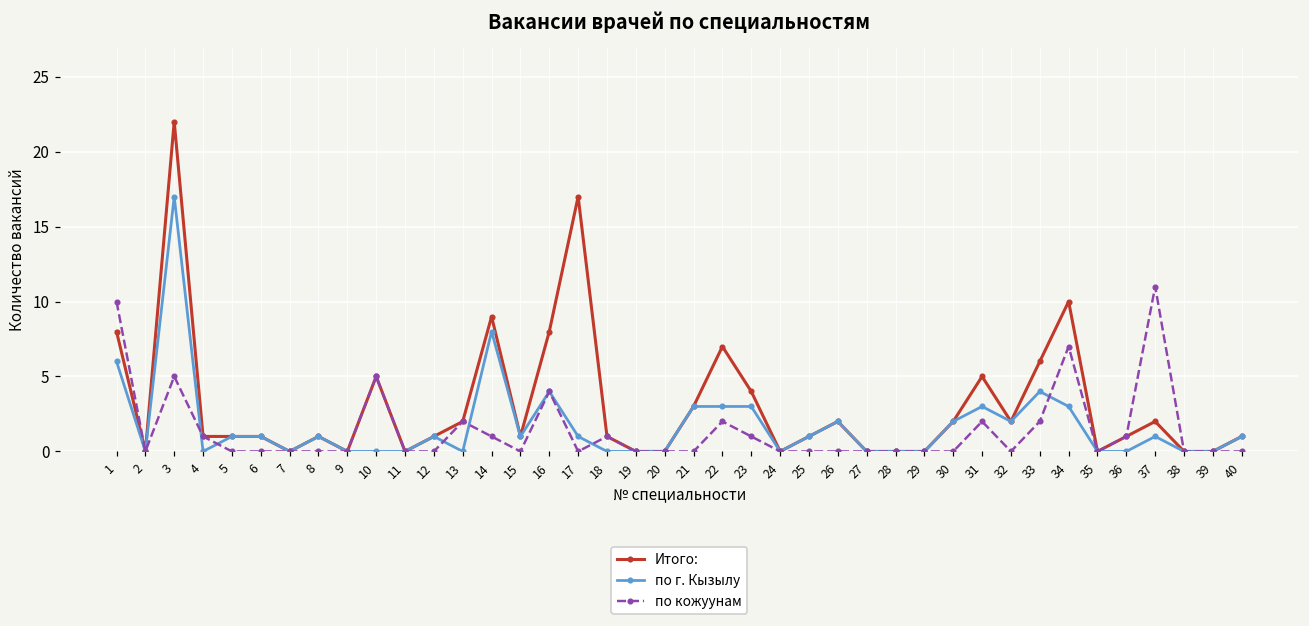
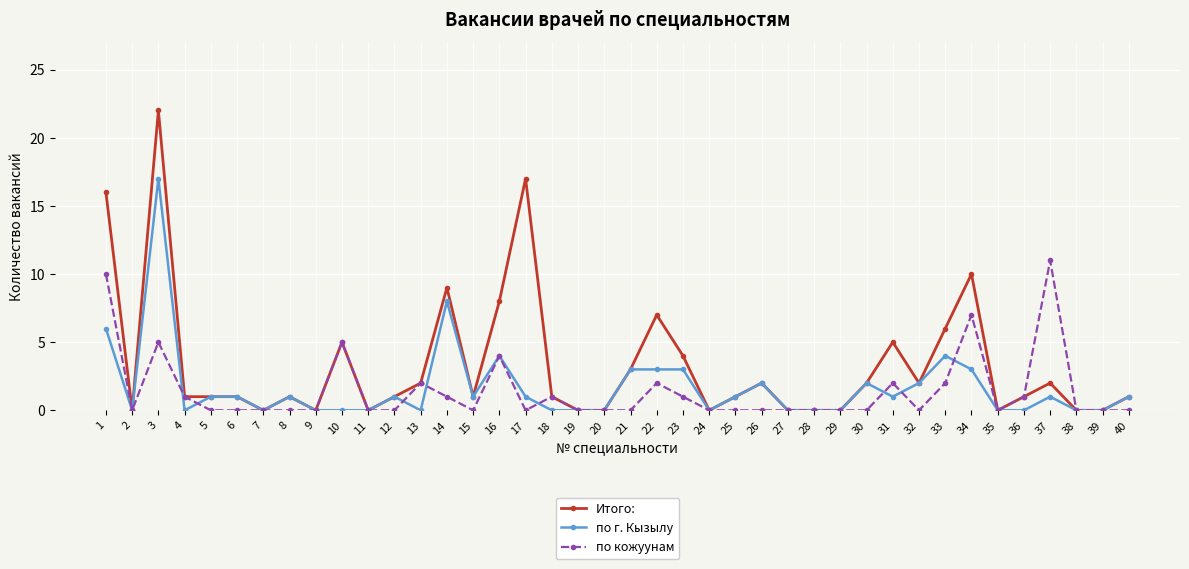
  {
    "Итого:": {
-     "1": 8,
+     "1": 16,
      "3": 22,
      "14": 9,
      "16": 8,
      "17": 17,
      "22": 7,
      "23": 4,
      "31": 5,
      "33": 6,
      "34": 10,
      "37": 2
    },
    "по г. Кызылу": {
      "1": 6,
      "3": 17,
      "4": 0,
      "10": 0,
      "13": 0,
      "14": 8,
      "17": 1,
      "18": 0,
      "22": 3,
      "23": 3,
-     "31": 3,
+     "31": 1,
      "33": 4,
      "34": 3,
      "36": 0,
      "37": 1
    },
    "по кожуунам": {
      "1": 10,
      "3": 5,
      "5": 0,
      "6": 0,
      "8": 0,
      "12": 0,
      "14": 1,
      "15": 0,
      "17": 0,
      "21": 0,
      "22": 2,
      "23": 1,
      "25": 0,
      "26": 0,
      "30": 0,
      "31": 2,
      "32": 0,
      "33": 2,
      "34": 7,
      "37": 11,
      "40": 0
    }
  }
